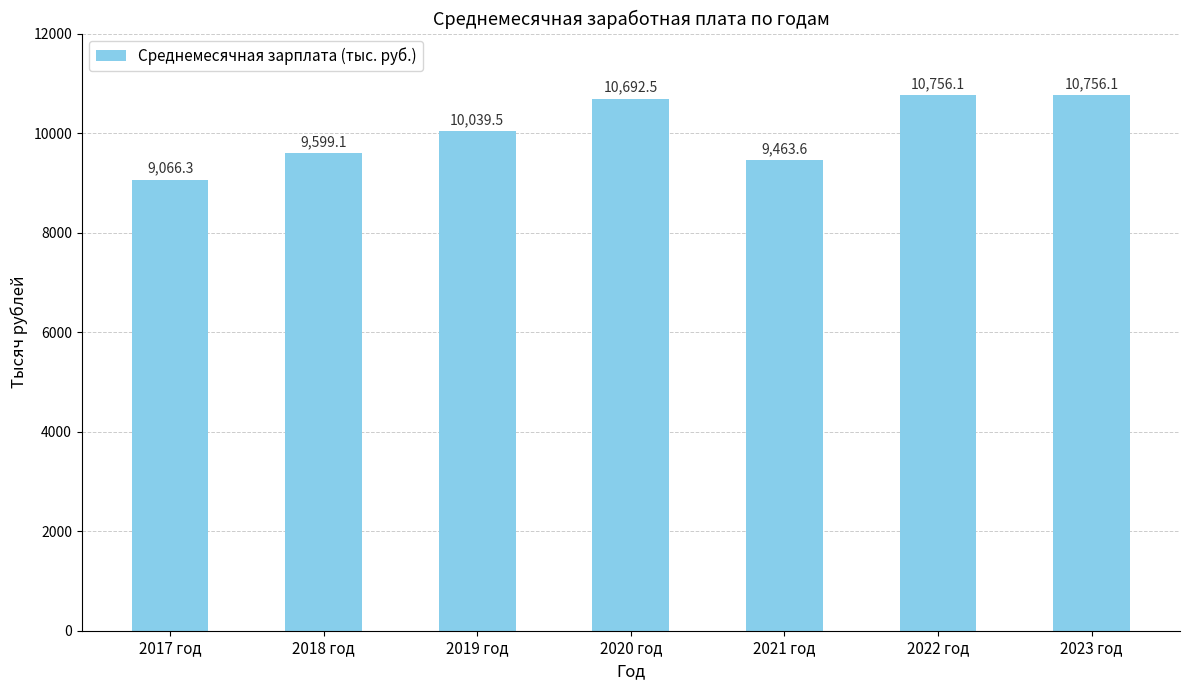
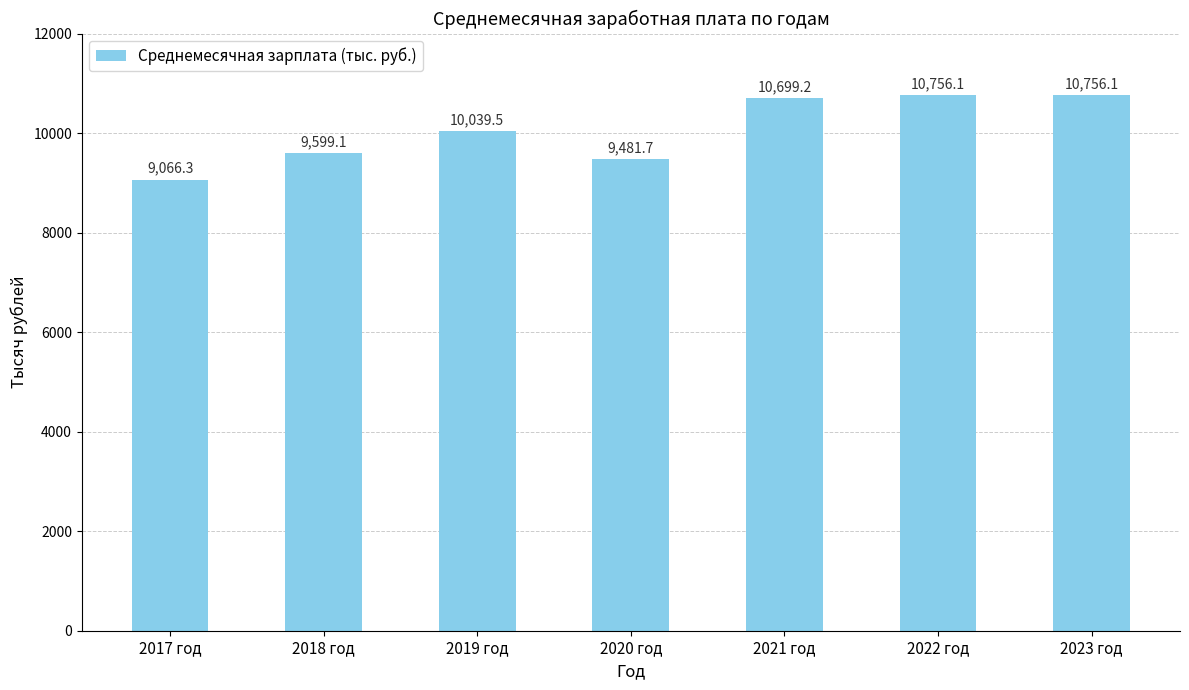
  {
    "2017 год": "9,066.3",
    "2018 год": "9,599.1",
    "2019 год": "10,039.5",
-   "2020 год": "10,692.5",
-   "2021 год": "9,463.6",
+   "2020 год": "9,481.7",
+   "2021 год": "10,699.2",
    "2022 год": "10,756.1",
    "2023 год": "10,756.1"
  }
